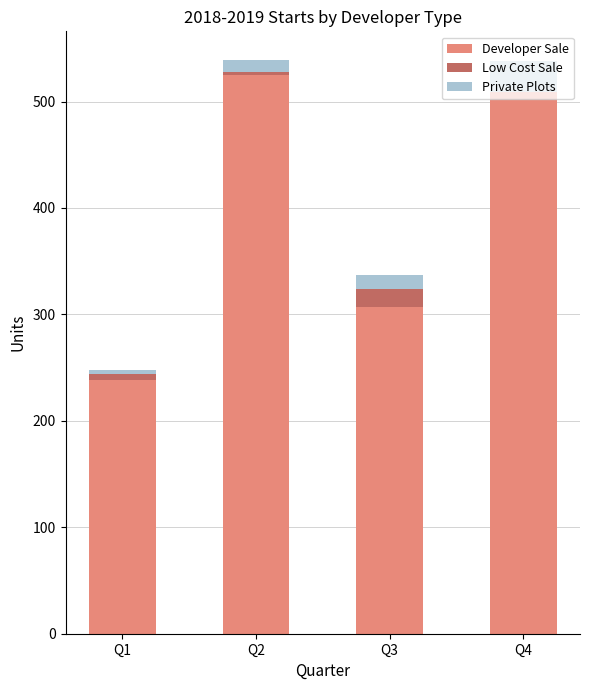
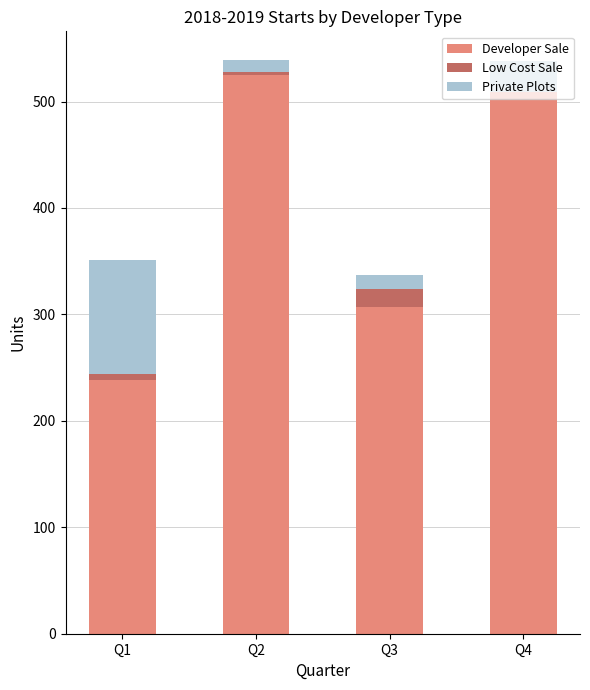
  {
    "Private Plots": {
-     "Q1": 4,
+     "Q1": 107,
      "Q2": 11,
      "Q3": 13
    }
  }
